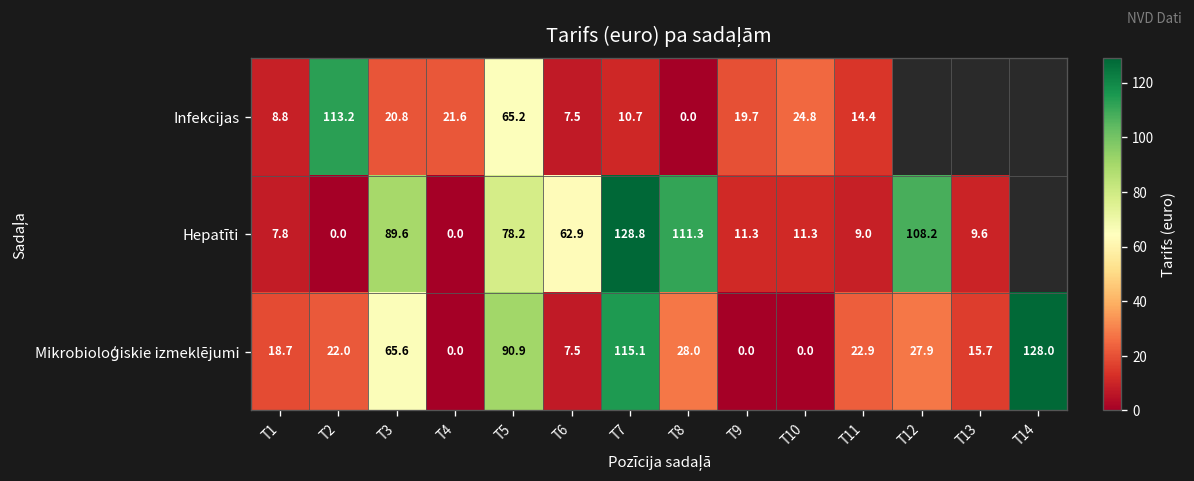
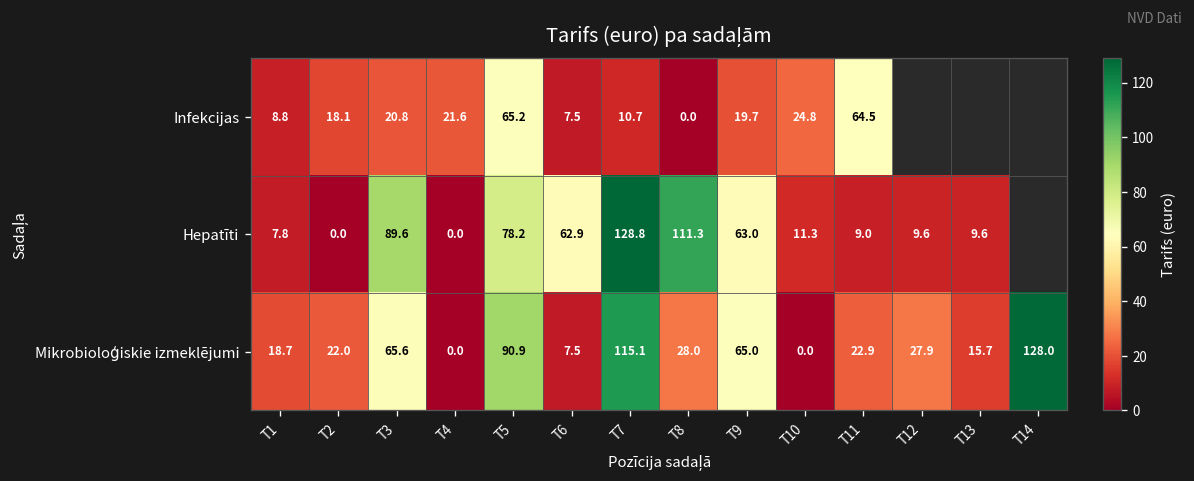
  {
    "Infekcijas": {
      "T1": 8.8,
-     "T2": 113.2,
+     "T2": 18.1,
      "T3": 20.8,
      "T4": 21.6,
      "T5": 65.2,
      "T6": 7.5,
      "T7": 10.7,
      "T8": 0.0,
      "T9": 19.7,
      "T10": 24.8,
-     "T11": 14.4
+     "T11": 64.5
    },
    "Hepatīti": {
      "T1": 7.8,
      "T2": 0.0,
      "T3": 89.6,
      "T4": 0.0,
      "T5": 78.2,
      "T6": 62.9,
      "T7": 128.8,
      "T8": 111.3,
-     "T9": 11.3,
+     "T9": 63.0,
      "T10": 11.3,
      "T11": 9.0,
-     "T12": 108.2,
+     "T12": 9.6,
      "T13": 9.6
    },
    "Mikrobioloģiskie izmeklējumi": {
      "T1": 18.7,
      "T2": 22.0,
      "T3": 65.6,
      "T4": 0.0,
      "T5": 90.9,
      "T6": 7.5,
      "T7": 115.1,
      "T8": 28.0,
-     "T9": 0.0,
+     "T9": 65.0,
      "T10": 0.0,
      "T11": 22.9,
      "T12": 27.9,
      "T13": 15.7,
      "T14": 128.0
    }
  }
